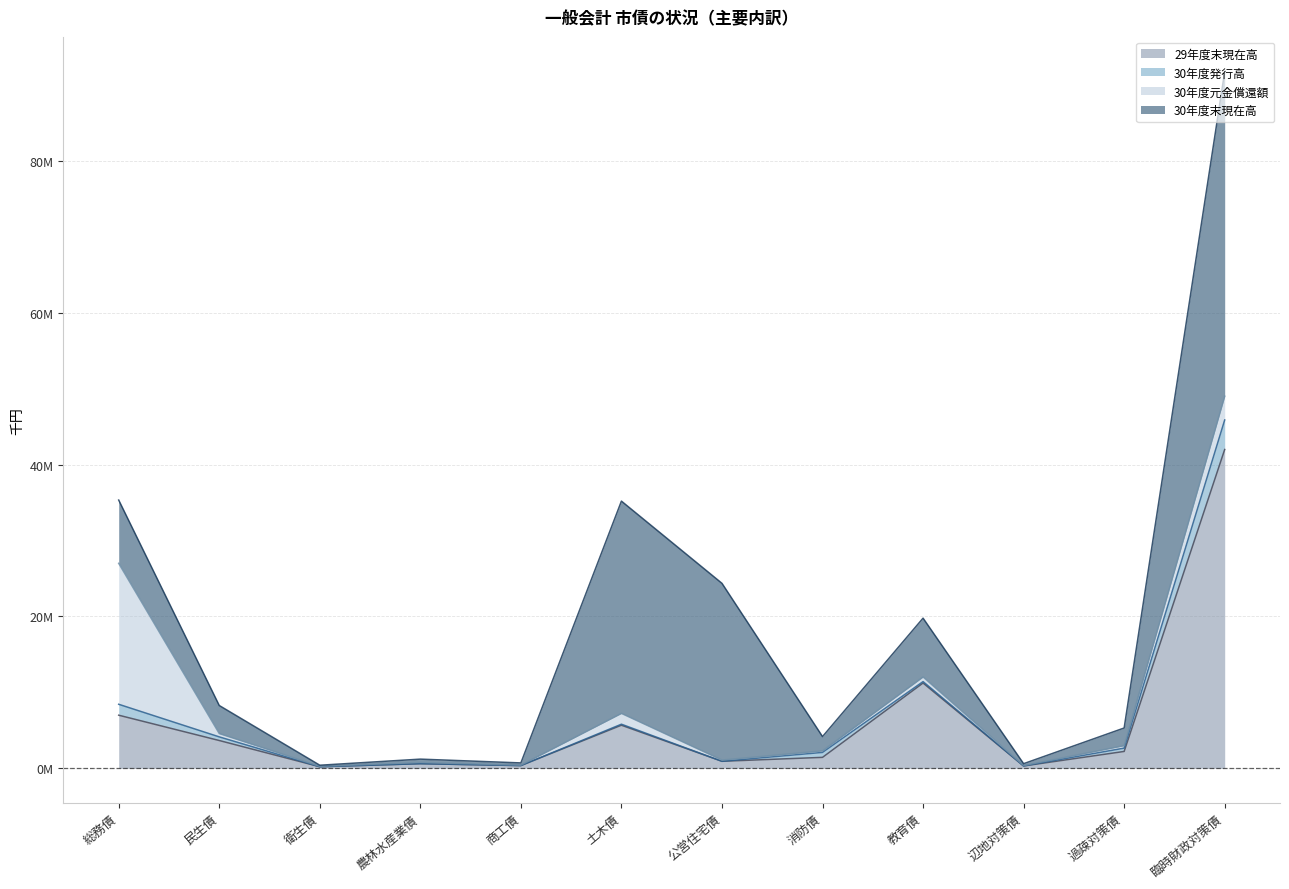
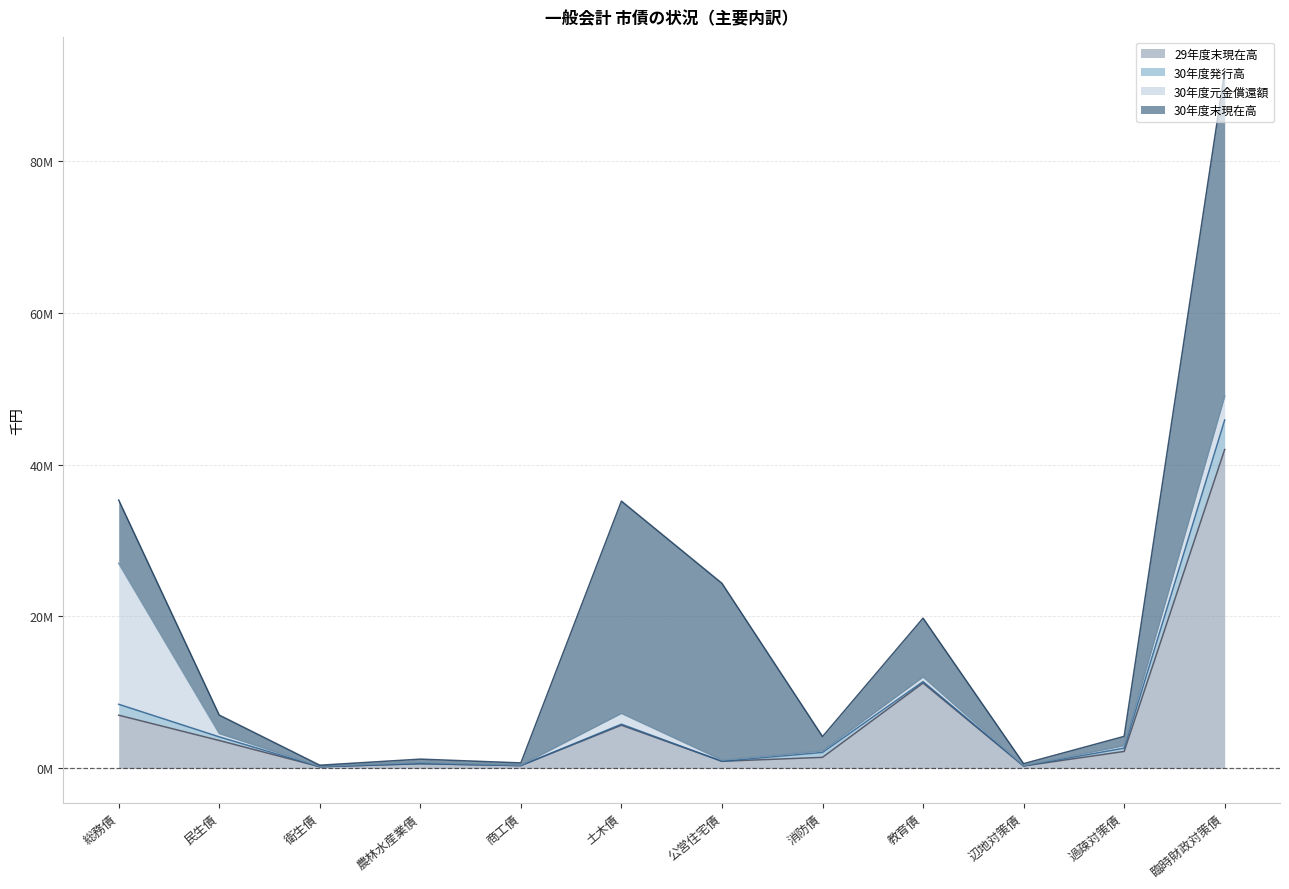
  {
    "30年度元金償還額": {
      "総務債": 19000000,
      "民生債": 0,
      "土木債": 1000000,
      "教育債": 1000000,
      "臨時財政対策債": 3000000
    },
    "30年度末現在高": {
      "総務債": 8000000,
-     "民生債": 4000000,
+     "民生債": 2000000,
      "農林水産業債": 0,
      "土木債": 28000000,
      "公営住宅債": 23000000,
      "消防債": 2000000,
      "教育債": 8000000,
-     "過疎対策債": 2000000
+     "過疎対策債": 1000000
    }
  }
